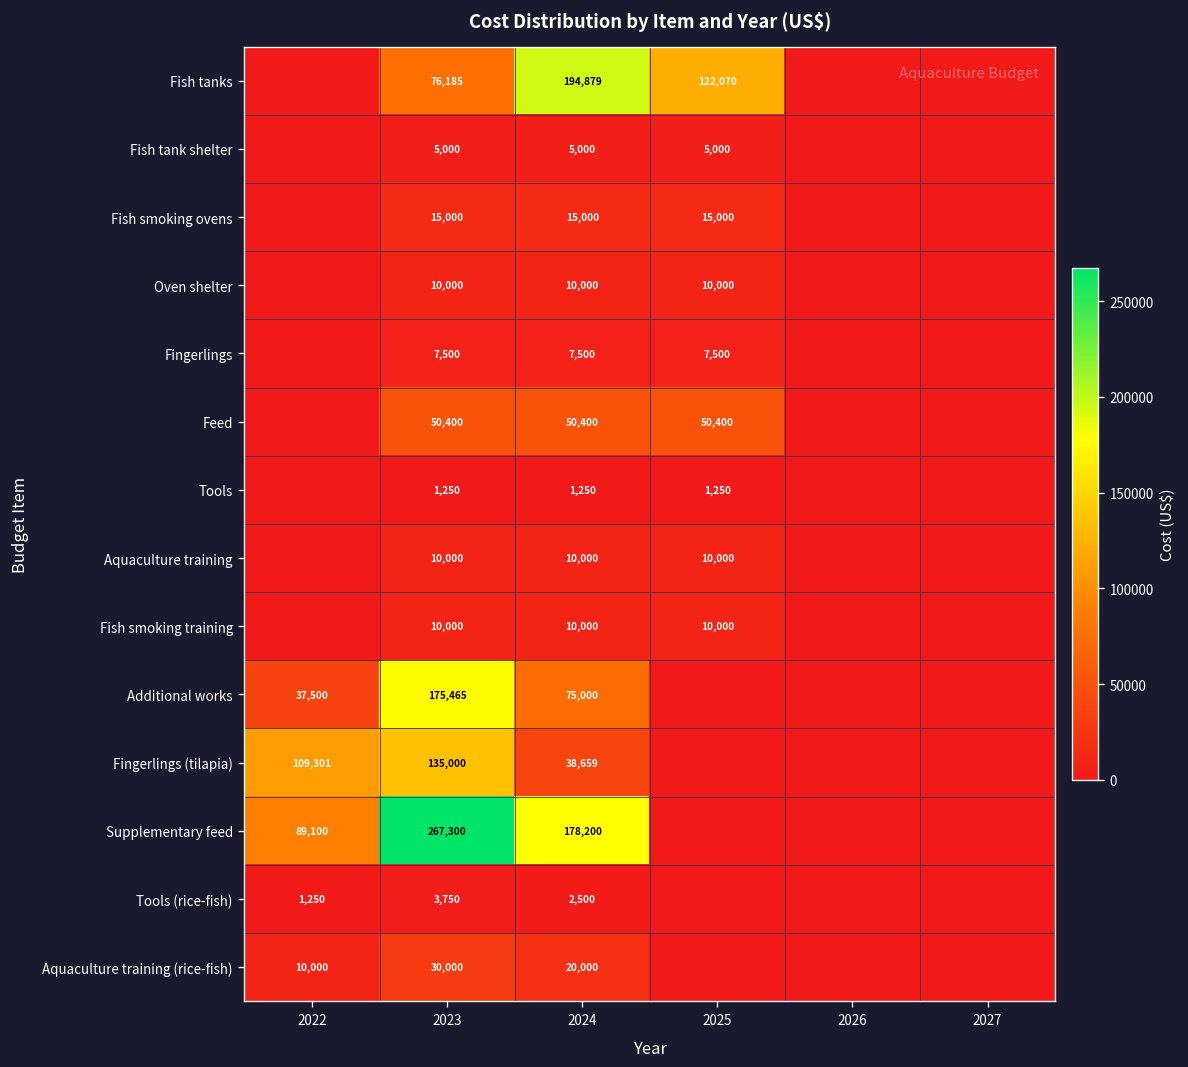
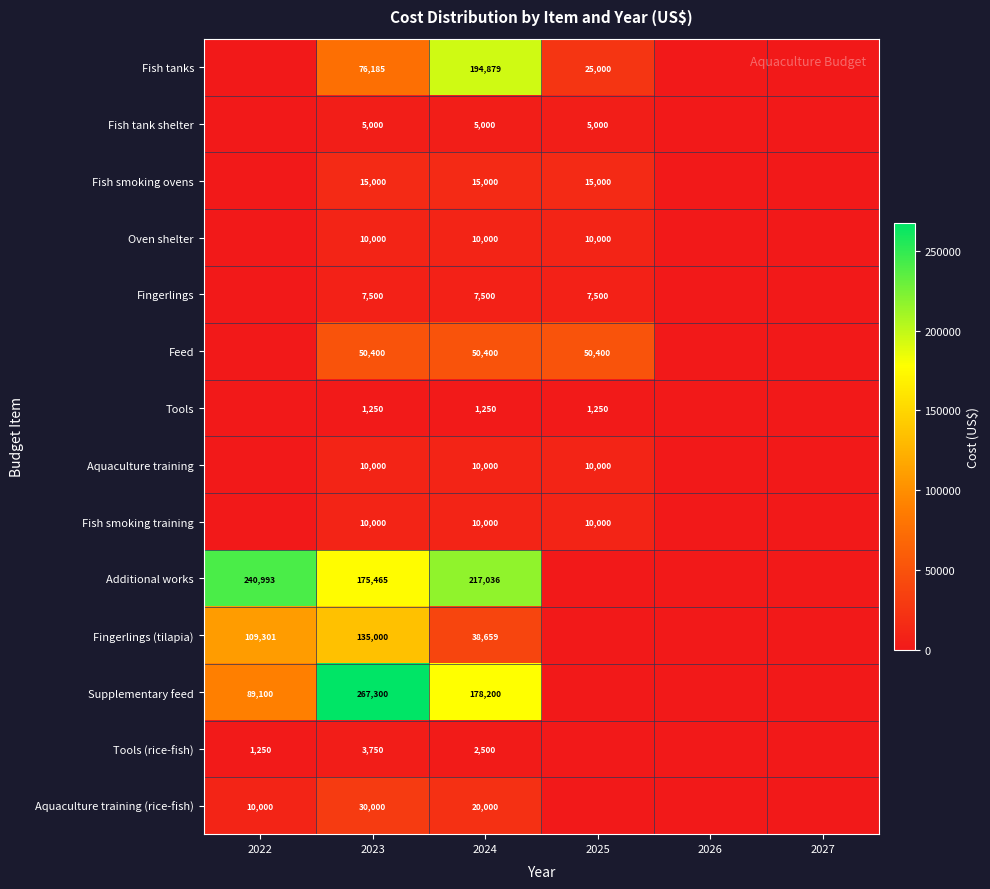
  {
    "Fish tanks": {
      "2023": "76,185",
      "2024": "194,879",
-     "2025": "122,070"
+     "2025": "25,000"
    },
    "Fish tank shelter": {
      "2023": "5,000",
      "2024": "5,000",
      "2025": "5,000"
    },
    "Fish smoking ovens": {
      "2023": "15,000",
      "2024": "15,000",
      "2025": "15,000"
    },
    "Oven shelter": {
      "2023": "10,000",
      "2024": "10,000",
      "2025": "10,000"
    },
    "Fingerlings": {
      "2023": "7,500",
      "2024": "7,500",
      "2025": "7,500"
    },
    "Feed": {
      "2023": "50,400",
      "2024": "50,400",
      "2025": "50,400"
    },
    "Tools": {
      "2023": "1,250",
      "2024": "1,250",
      "2025": "1,250"
    },
    "Aquaculture training": {
      "2023": "10,000",
      "2024": "10,000",
      "2025": "10,000"
    },
    "Fish smoking training": {
      "2023": "10,000",
      "2024": "10,000",
      "2025": "10,000"
    },
    "Additional works": {
-     "2022": "37,500",
+     "2022": "240,993",
      "2023": "175,465",
-     "2024": "75,000"
+     "2024": "217,036"
    },
    "Fingerlings (tilapia)": {
      "2022": "109,301",
      "2023": "135,000",
      "2024": "38,659"
    },
    "Supplementary feed": {
      "2022": "89,100",
      "2023": "267,300",
      "2024": "178,200"
    },
    "Tools (rice-fish)": {
      "2022": "1,250",
      "2023": "3,750",
      "2024": "2,500"
    },
    "Aquaculture training (rice-fish)": {
      "2022": "10,000",
      "2023": "30,000",
      "2024": "20,000"
    }
  }
